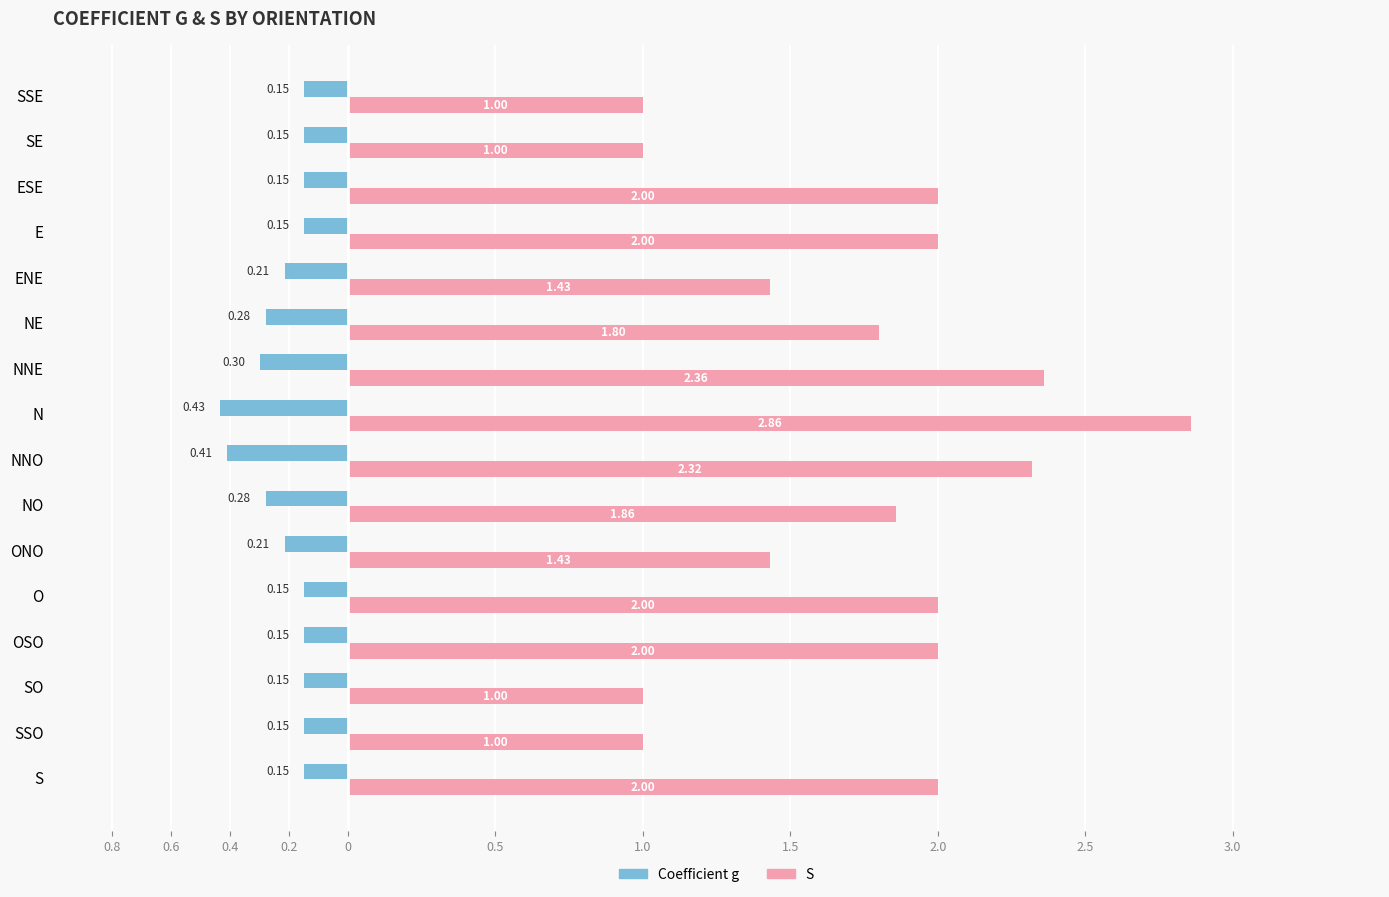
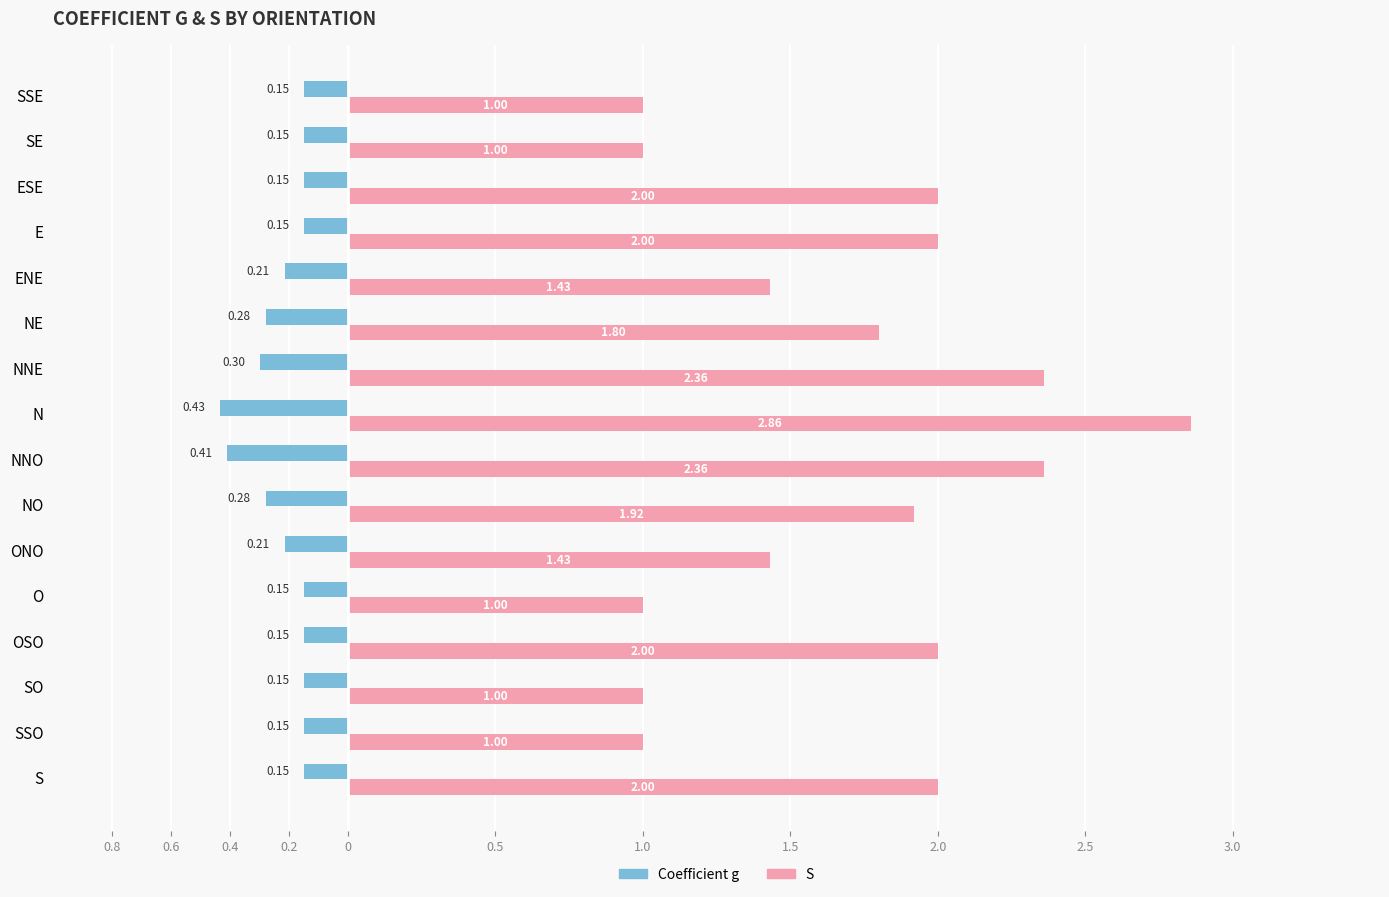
  {
    "S": {
      "SSE": 1.00,
      "SE": 1.00,
      "ESE": 2.00,
      "E": 2.00,
      "ENE": 1.43,
      "NE": 1.80,
      "NNE": 2.36,
      "N": 2.86,
-     "NNO": 2.32,
-     "NO": 1.86,
+     "NNO": 2.36,
+     "NO": 1.92,
      "ONO": 1.43,
-     "O": 2.00,
+     "O": 1.00,
      "OSO": 2.00,
      "SO": 1.00,
      "SSO": 1.00,
      "S": 2.00
    }
  }
